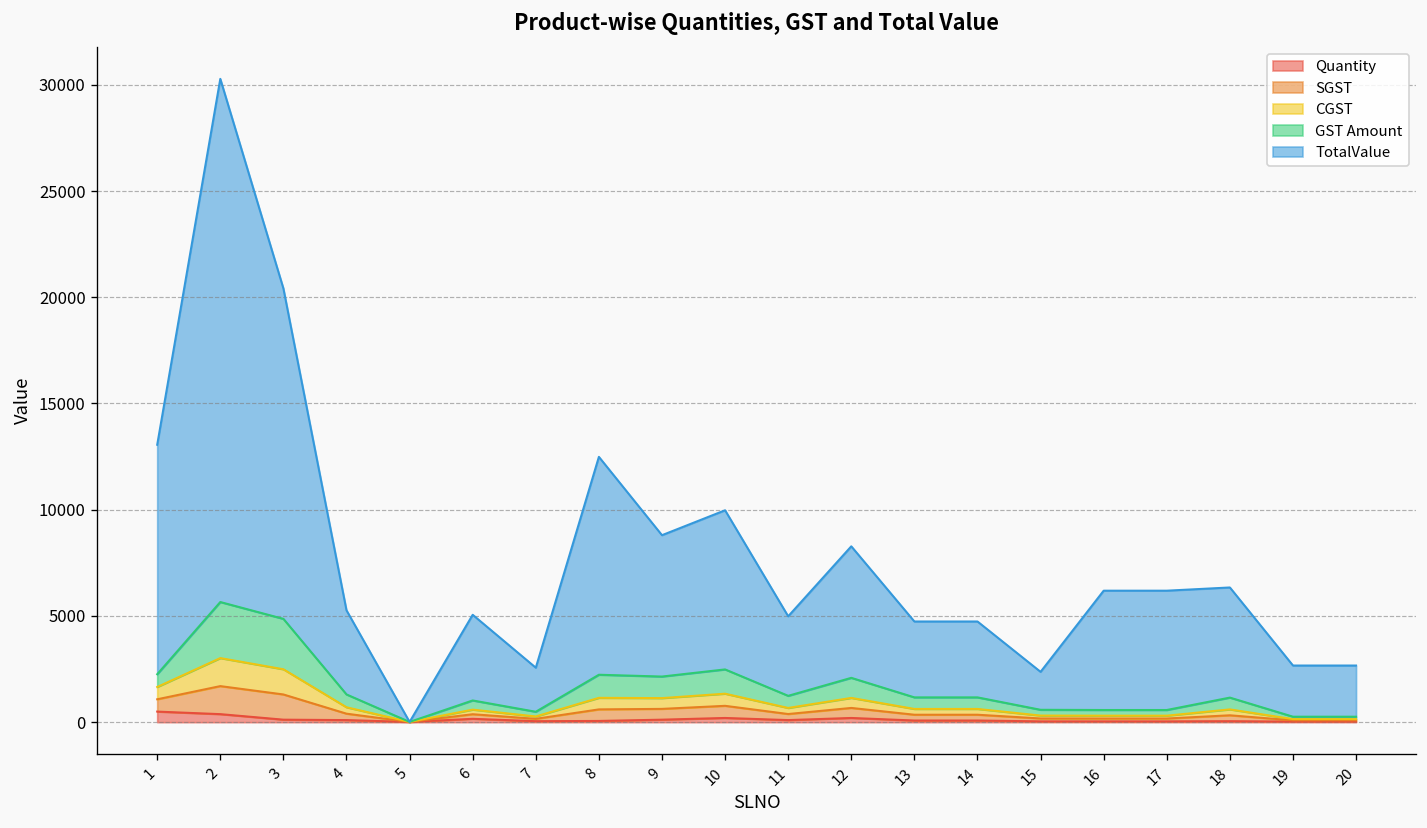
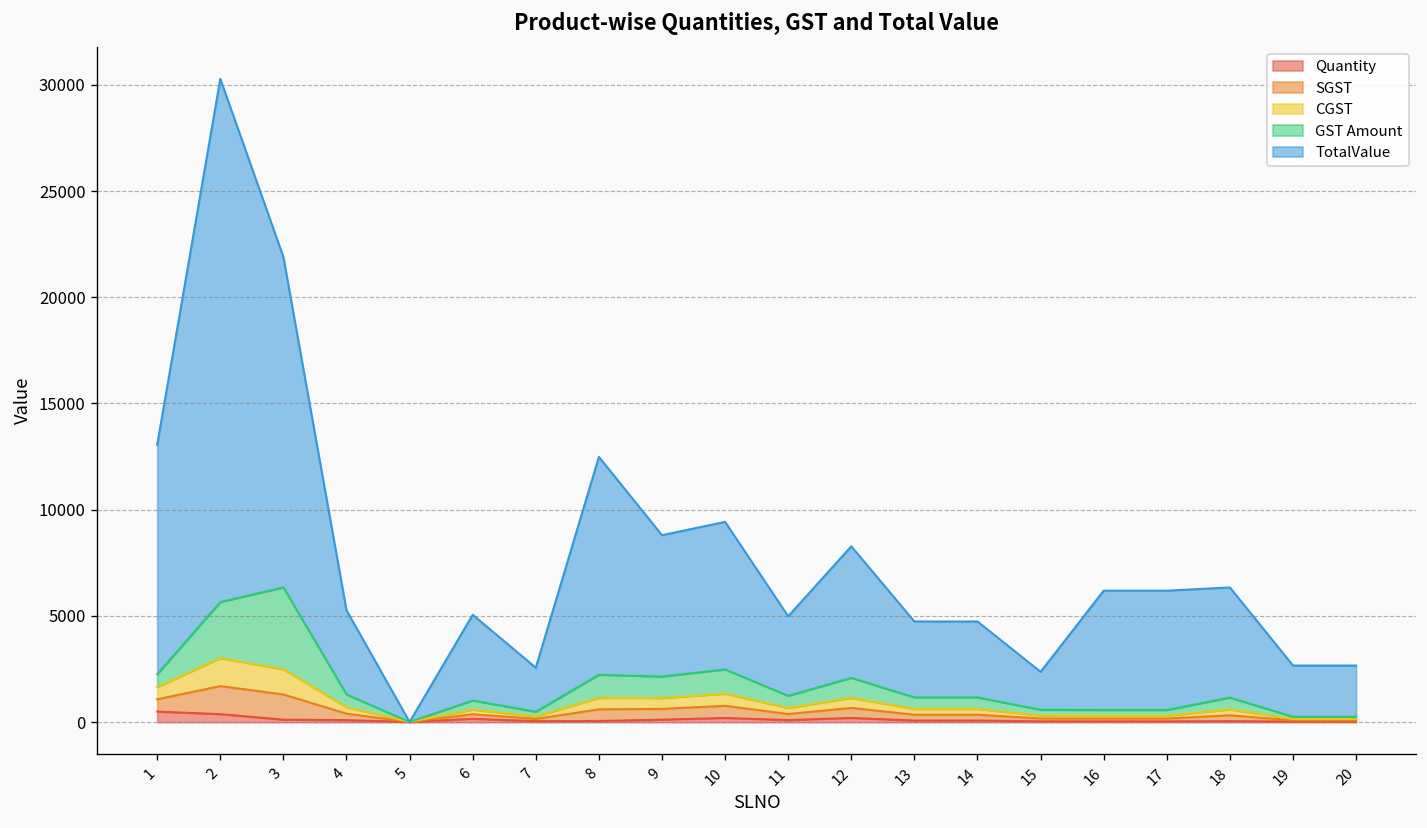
  {
    "CGST": {
      "1": 600,
      "2": 1300,
      "3": 1200,
      "4": 300,
      "6": 200,
      "8": 500,
      "9": 500,
      "10": 600,
      "11": 300,
      "12": 500,
      "13": 300,
      "14": 300,
      "18": 300
    },
    "GST Amount": {
      "1": 600,
      "2": 2600,
-     "3": 2400,
+     "3": 3900,
      "4": 600,
      "6": 400,
      "7": 200,
      "8": 1100,
      "9": 1000,
      "10": 1100,
      "11": 600,
      "12": 900,
      "13": 500,
      "14": 500,
      "15": 300,
      "16": 300,
      "17": 300,
      "18": 600
    },
    "TotalValue": {
      "1": 10800,
      "2": 24600,
      "3": 15600,
      "4": 4000,
      "6": 4000,
      "7": 2100,
      "8": 10300,
      "9": 6700,
-     "10": 7500,
+     "10": 6900,
      "11": 3700,
      "12": 6200,
      "13": 3600,
      "14": 3600,
      "15": 1800,
      "16": 5600,
      "17": 5600,
      "18": 5200,
      "19": 2400,
      "20": 2400
    }
  }
